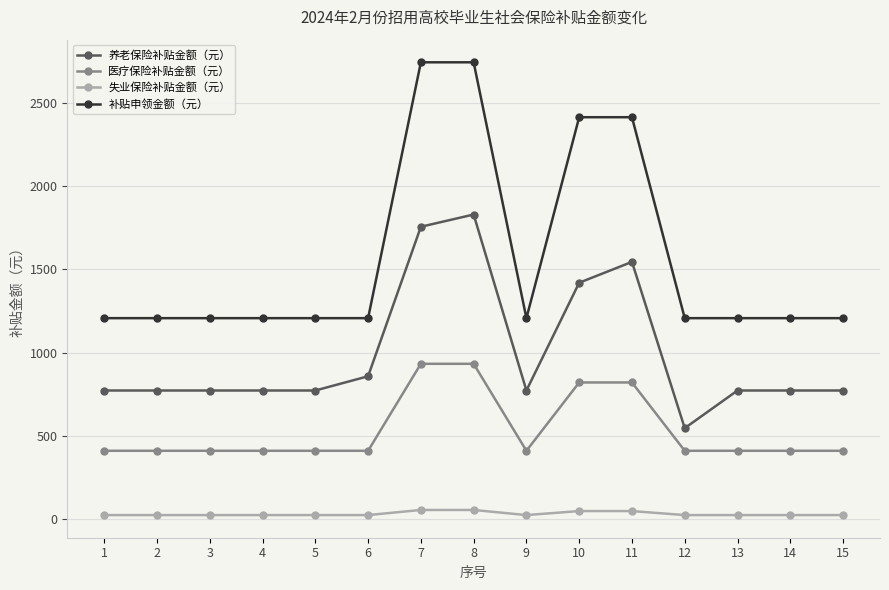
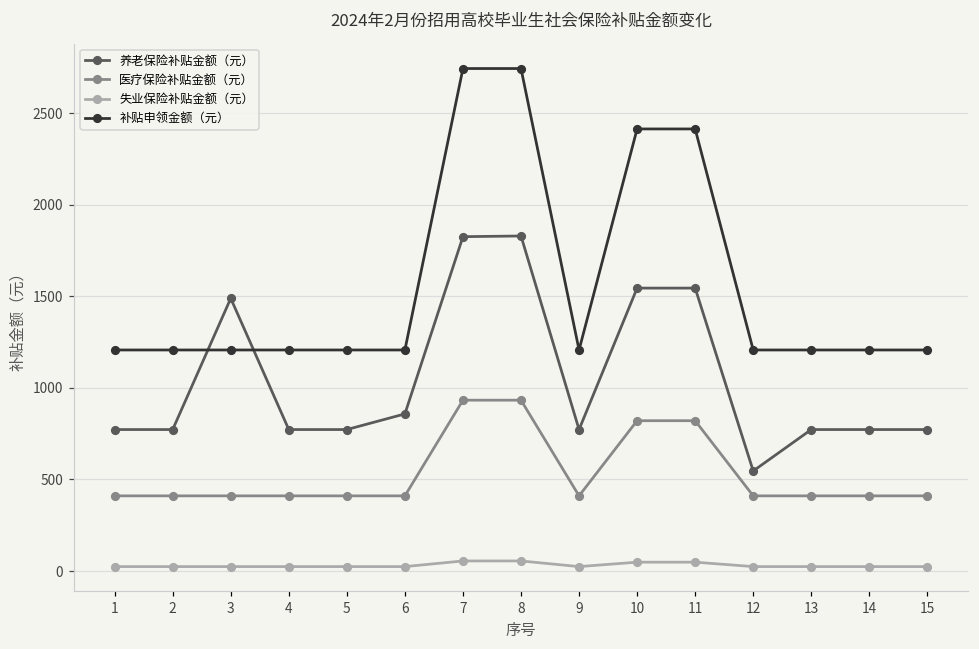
  {
    "养老保险补贴金额（元）": {
      "1": 770,
      "2": 770,
-     "3": 770,
+     "3": 1490,
      "4": 770,
      "5": 770,
      "6": 860,
-     "7": 1760,
+     "7": 1830,
      "8": 1830,
      "9": 770,
-     "10": 1420,
+     "10": 1550,
      "11": 1550,
      "12": 550,
      "13": 770,
      "14": 770,
      "15": 770
    },
    "补贴申领金额（元）": {
      "1": 1210,
      "2": 1210,
      "3": 1210,
      "4": 1210,
      "5": 1210,
      "6": 1210,
      "7": 2750,
      "8": 2750,
      "9": 1210,
      "10": 2420,
      "11": 2420,
      "12": 1210,
      "13": 1210,
      "14": 1210,
      "15": 1210
    }
  }
